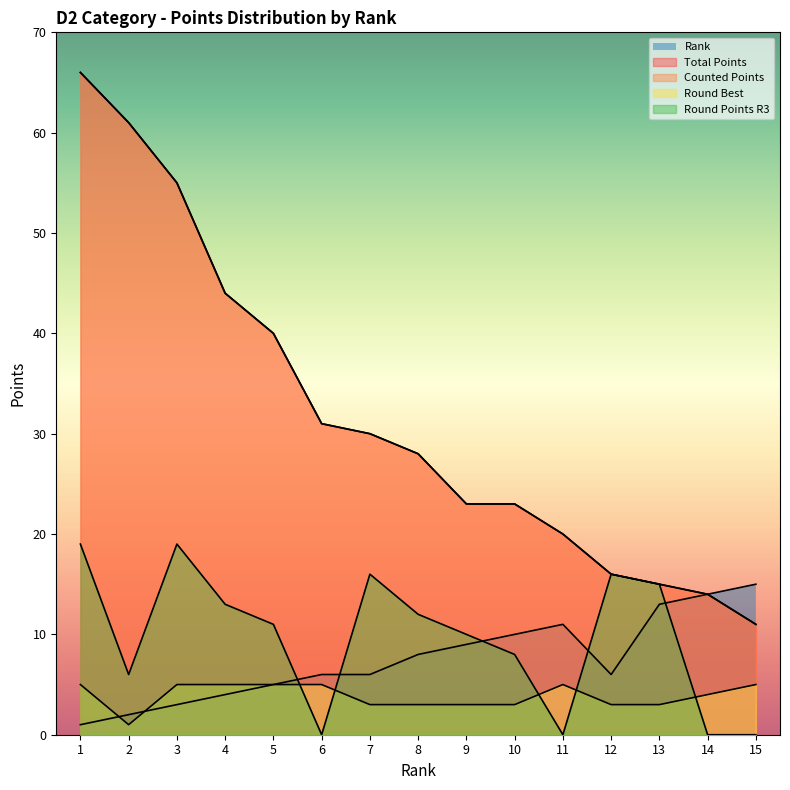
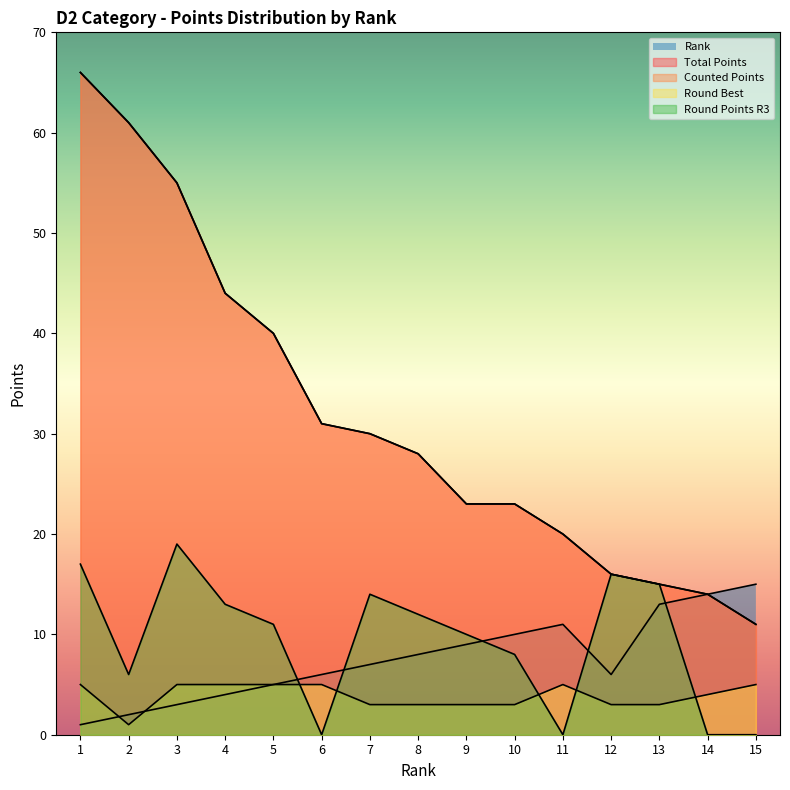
  {
    "Rank": {
      "1": 1,
      "2": 2,
      "3": 3,
      "4": 4,
      "6": 6,
-     "7": 6,
+     "7": 7,
      "8": 8,
      "9": 9,
      "10": 10,
      "11": 11,
      "12": 6,
      "13": 13,
      "15": 15
    },
    "Round Points R3": {
-     "1": 19,
+     "1": 17,
      "2": 6,
      "3": 19,
      "4": 13,
      "5": 11,
      "6": 0,
-     "7": 16,
+     "7": 14,
      "8": 12,
      "9": 10,
      "10": 8,
      "11": 0,
      "14": 0,
      "15": 0
    }
  }
